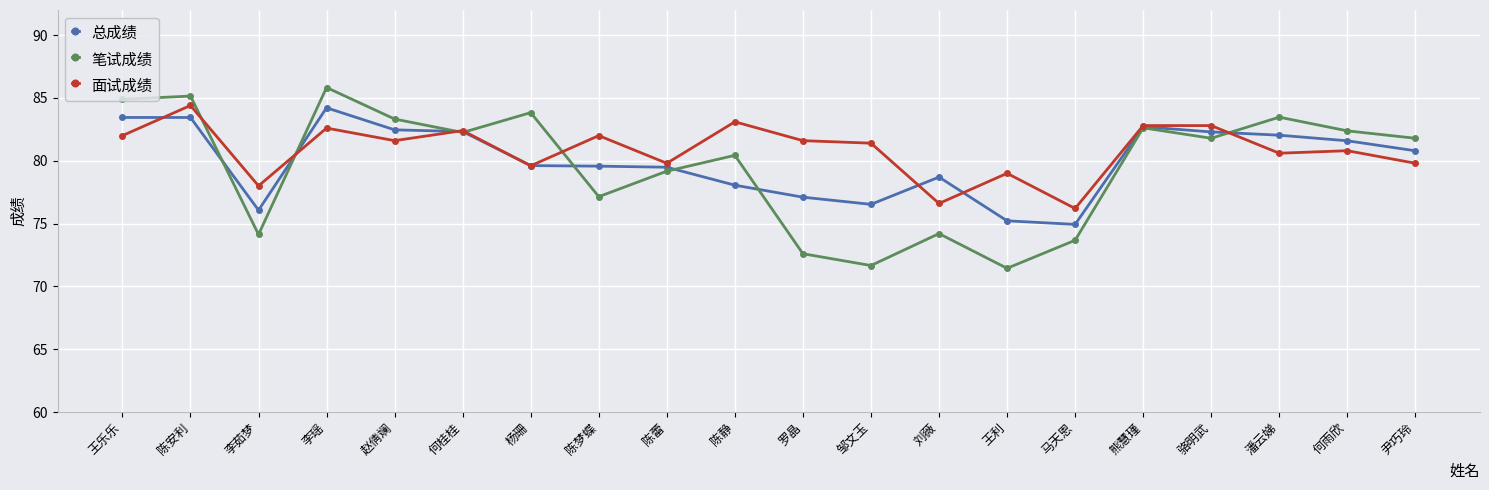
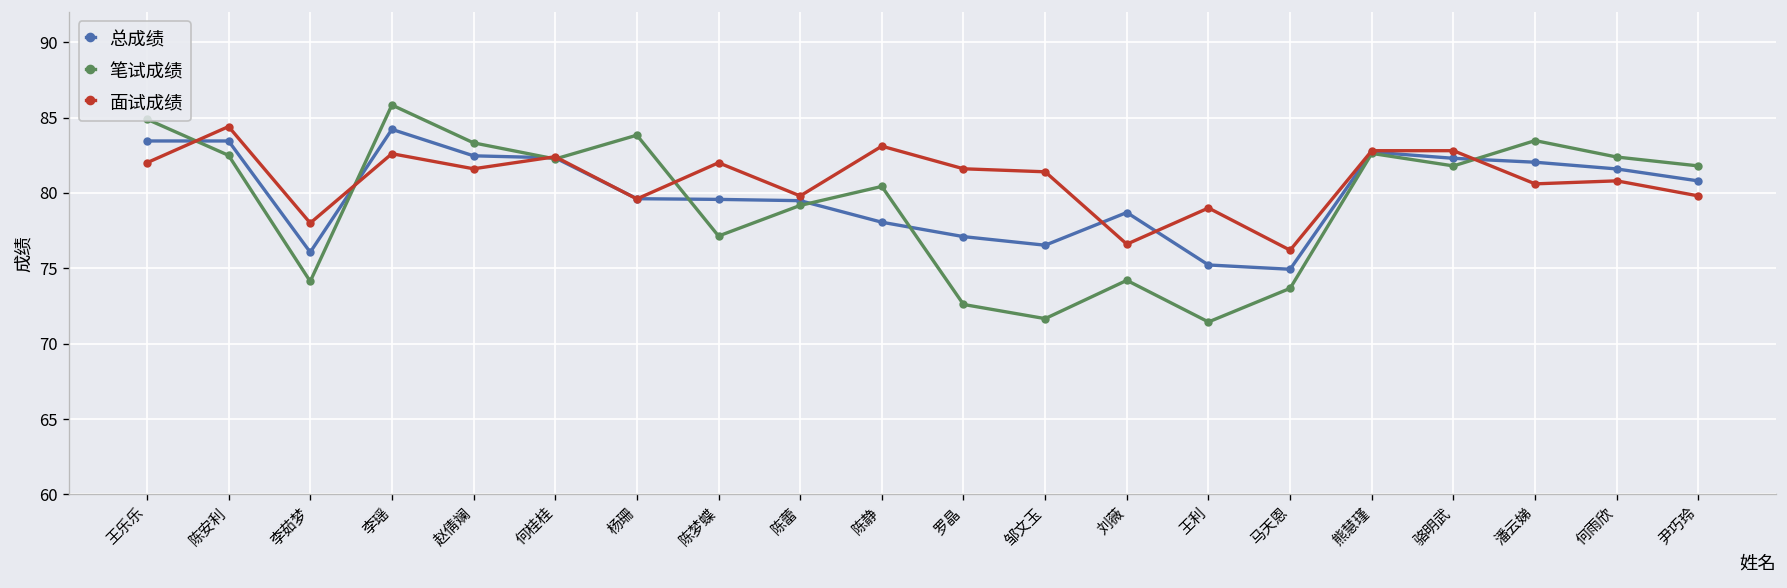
  {
    "总成绩": {
      "王乐乐": 83.4,
      "陈安利": 83.4,
      "李茹梦": 76.1,
      "李瑶": 84.2,
      "赵倩斓": 82.5,
      "陈梦蝶": 79.6,
      "陈蕾": 79.5,
      "陈静": 78.1,
      "罗晶": 77.1,
      "邹文玉": 76.5,
      "刘薇": 78.7,
      "王利": 75.2,
      "马天恩": 74.9,
      "骆明武": 82.3,
      "潘云娣": 82.0,
      "何雨欣": 81.6,
      "尹巧玲": 80.8
    },
    "笔试成绩": {
-     "陈安利": 85.2,
+     "陈安利": 82.5,
      "李茹梦": 74.1,
      "李瑶": 85.8,
      "赵倩斓": 83.3,
      "杨珊": 83.8,
      "陈梦蝶": 77.1,
      "陈蕾": 79.2,
      "陈静": 80.4,
      "罗晶": 72.6,
      "邹文玉": 71.7,
      "刘薇": 74.2,
      "王利": 71.4,
      "马天恩": 73.7,
      "骆明武": 81.8,
      "潘云娣": 83.5,
      "何雨欣": 82.4,
      "尹巧玲": 81.8
    },
    "面试成绩": {
      "王乐乐": 82.0,
      "陈安利": 84.4,
      "李茹梦": 78.0,
      "李瑶": 82.6,
      "赵倩斓": 81.6,
      "陈梦蝶": 82.0,
      "陈蕾": 79.8,
      "陈静": 83.1,
      "罗晶": 81.6,
      "邹文玉": 81.4,
      "刘薇": 76.6,
      "王利": 79.0,
      "马天恩": 76.2,
      "骆明武": 82.8,
      "潘云娣": 80.6,
      "何雨欣": 80.8,
      "尹巧玲": 79.8
    }
  }
